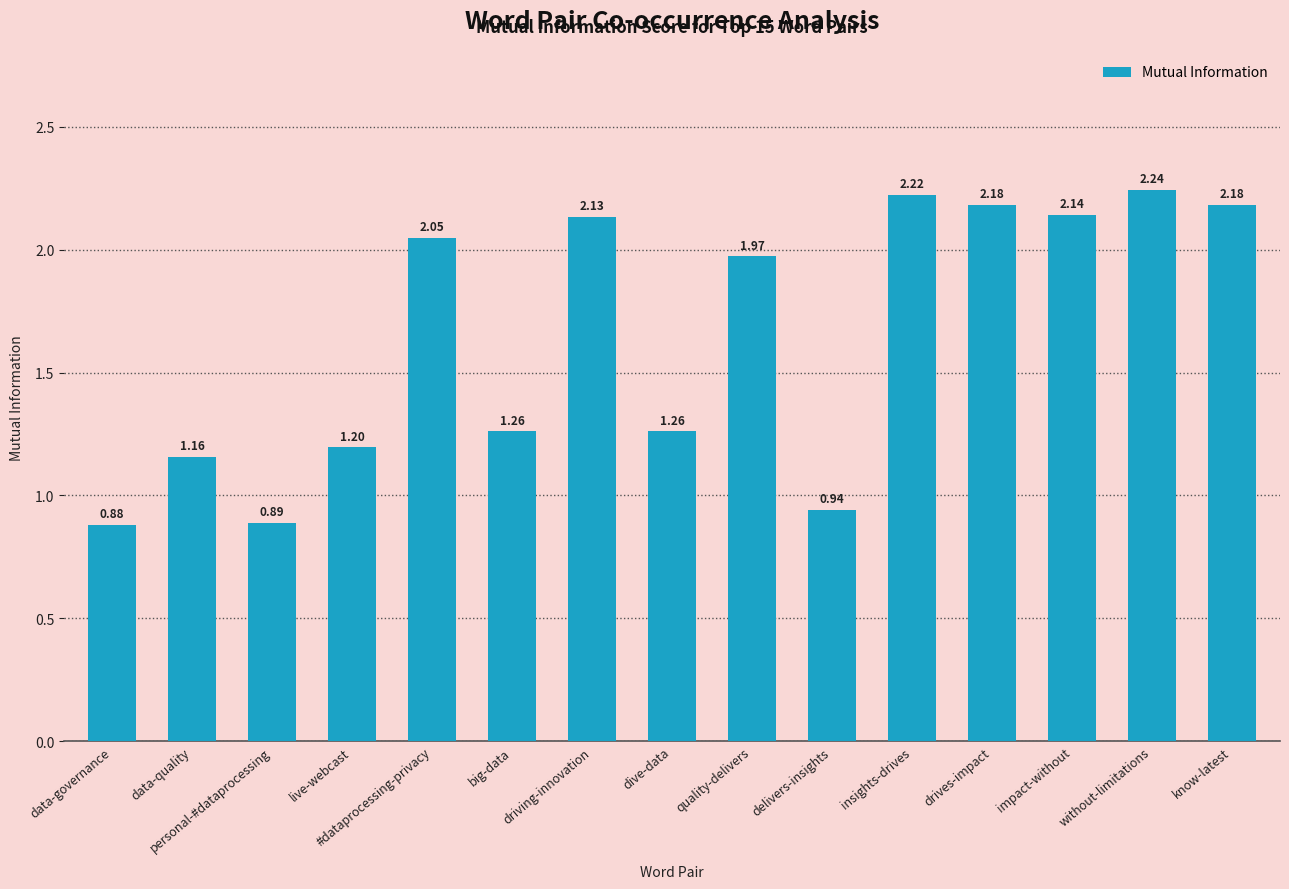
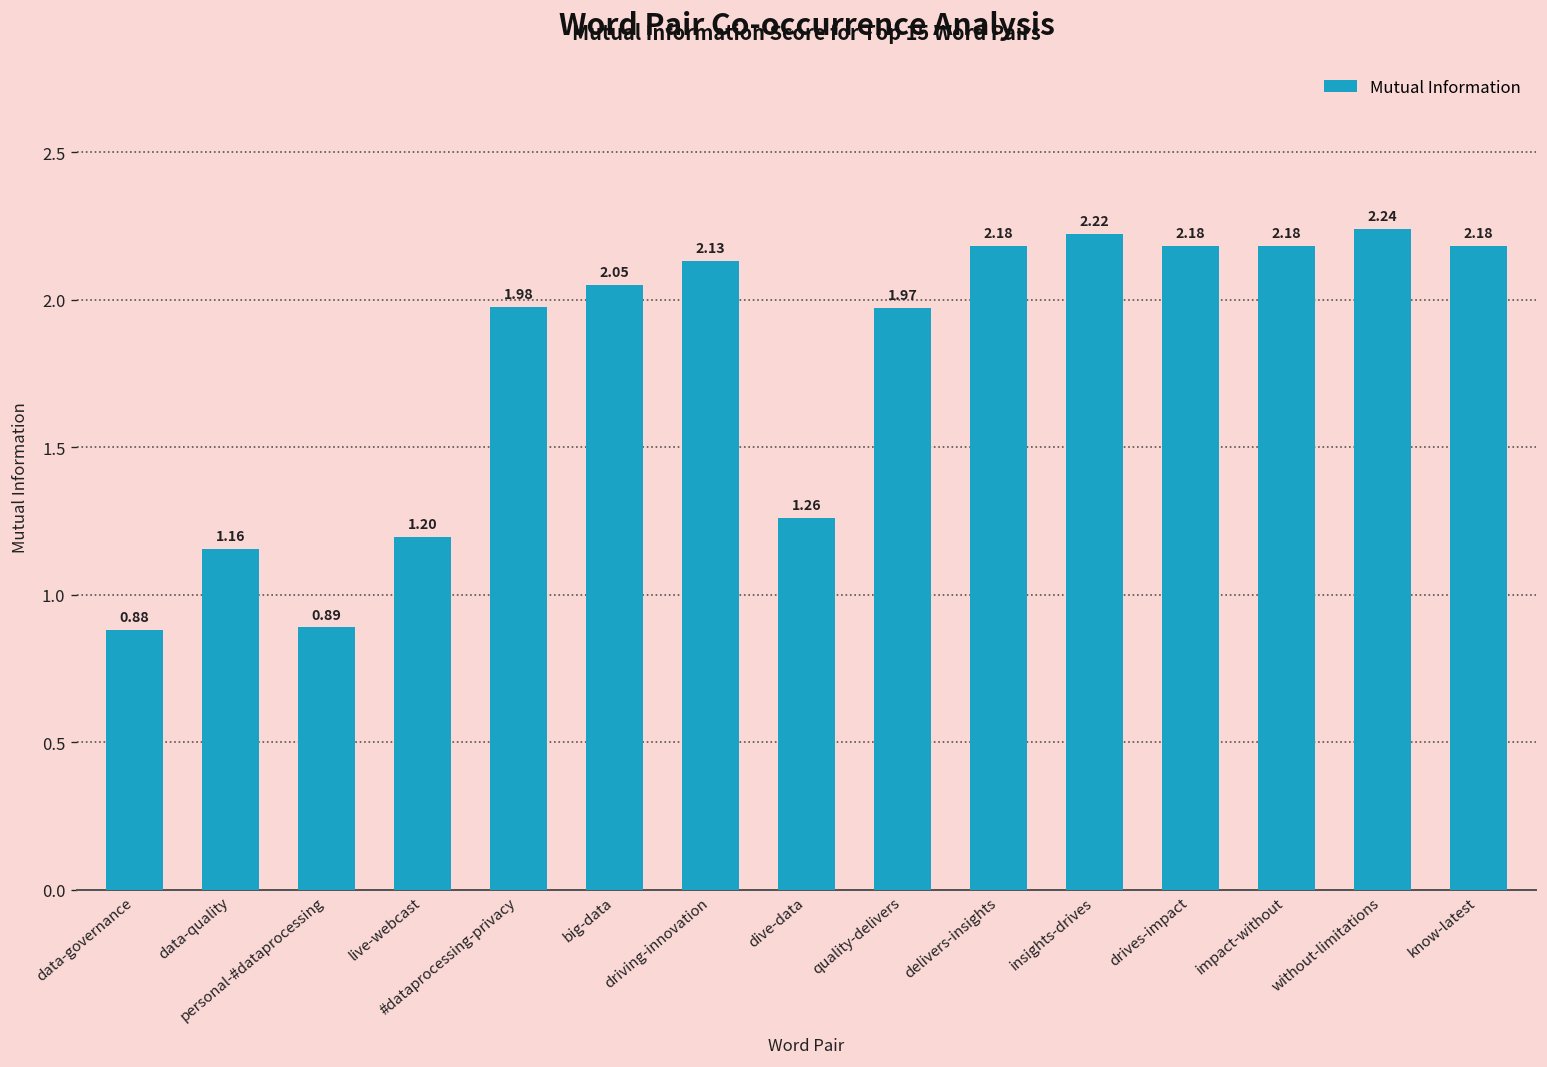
  {
    "data-governance": 0.88,
    "data-quality": 1.16,
    "personal-#dataprocessing": 0.89,
    "live-webcast": 1.20,
-   "#dataprocessing-privacy": 2.05,
-   "big-data": 1.26,
+   "#dataprocessing-privacy": 1.98,
+   "big-data": 2.05,
    "driving-innovation": 2.13,
    "dive-data": 1.26,
    "quality-delivers": 1.97,
-   "delivers-insights": 0.94,
+   "delivers-insights": 2.18,
    "insights-drives": 2.22,
    "drives-impact": 2.18,
-   "impact-without": 2.14,
+   "impact-without": 2.18,
    "without-limitations": 2.24,
    "know-latest": 2.18
  }
